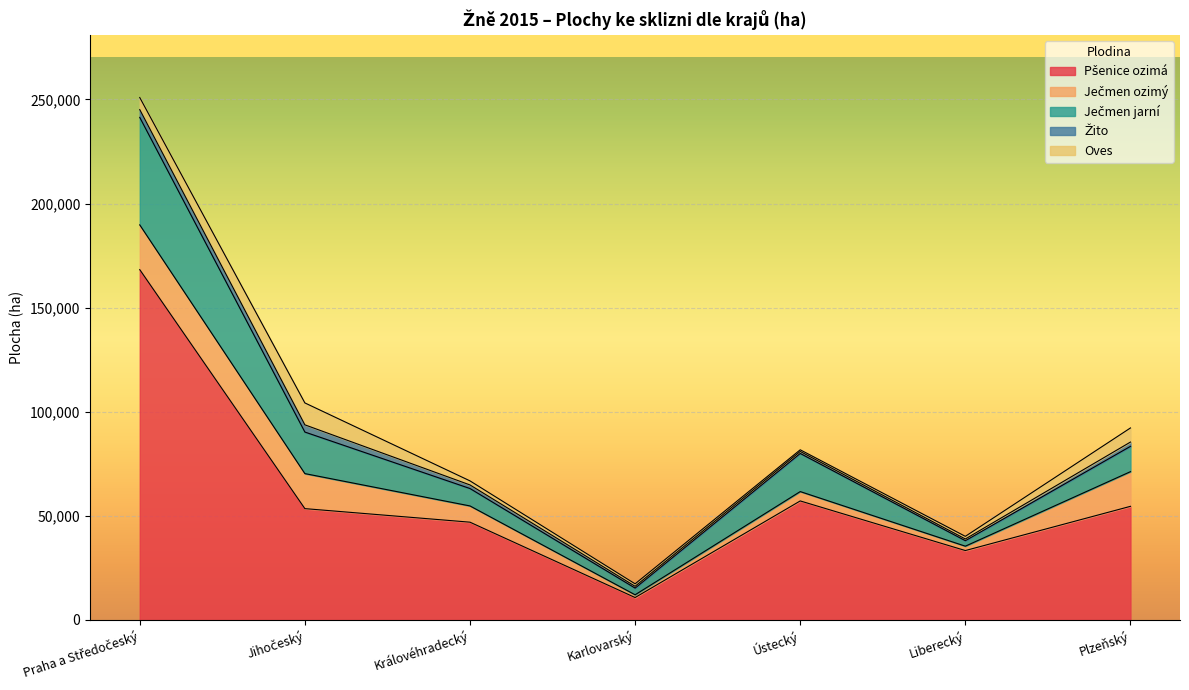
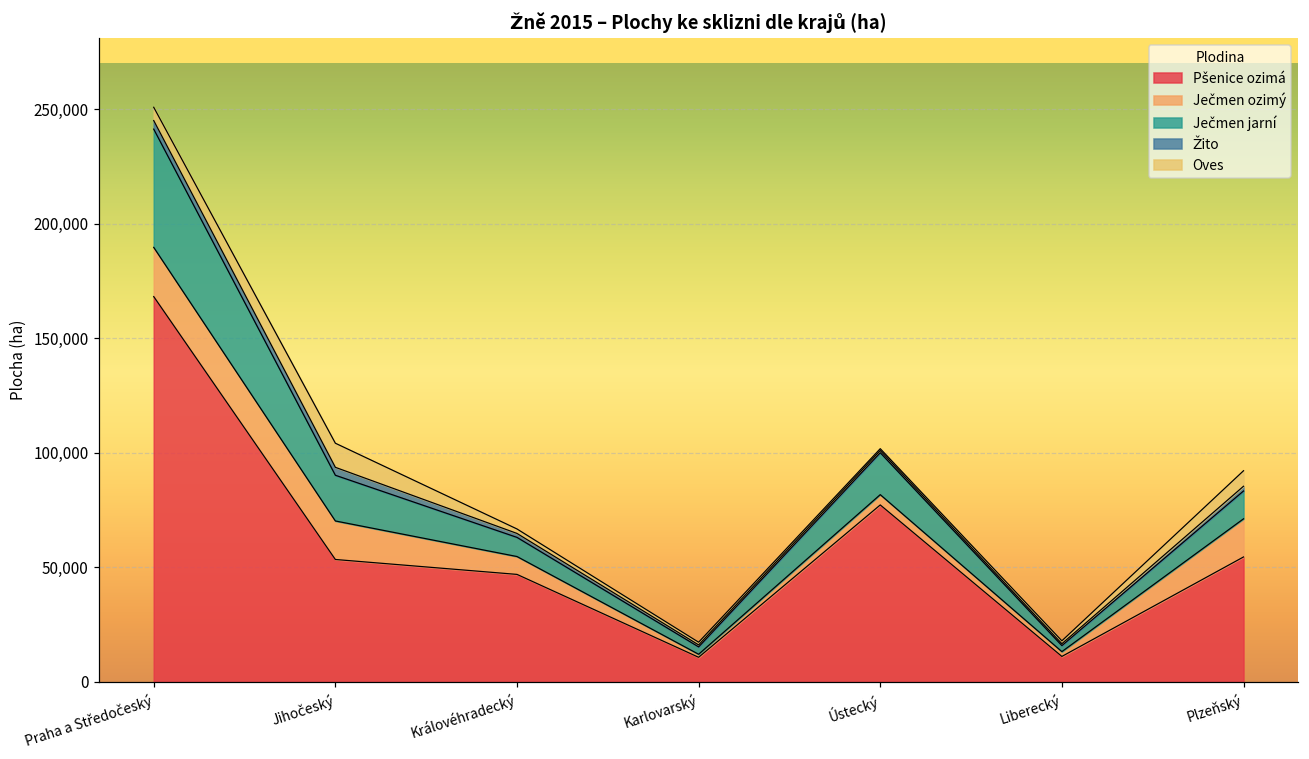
  {
    "Pšenice ozimá": {
      "Praha a Středočeský": "168,000",
      "Jihočeský": "53,000",
      "Královéhradecký": "47,000",
      "Karlovarský": "11,000",
-     "Ústecký": "57,000",
-     "Liberecký": "33,000",
+     "Ústecký": "77,000",
+     "Liberecký": "11,000",
      "Plzeňský": "55,000"
    }
  }
